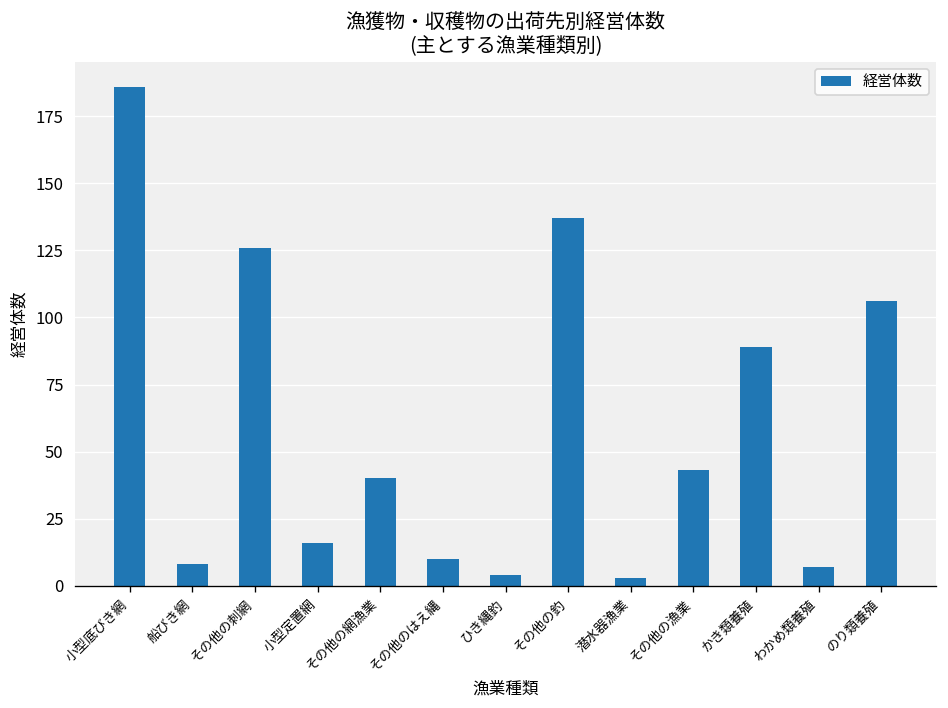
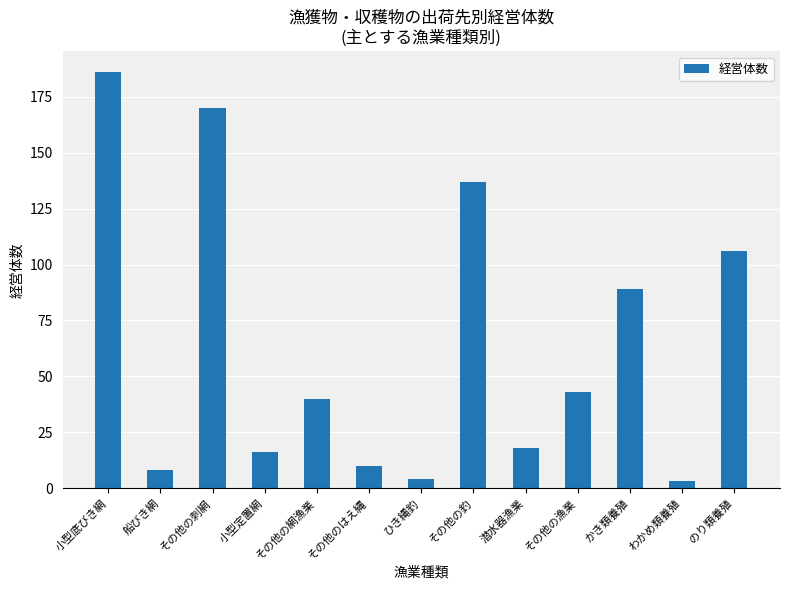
  {
    "小型底びき網": 186,
    "船びき網": 8,
-   "その他の刺網": 126,
+   "その他の刺網": 170,
    "小型定置網": 16,
    "その他の網漁業": 40,
    "その他のはえ縄": 10,
    "ひき縄釣": 4,
    "その他の釣": 137,
-   "潜水器漁業": 3,
+   "潜水器漁業": 18,
    "その他の漁業": 43,
    "かき類養殖": 89,
-   "わかめ類養殖": 7,
+   "わかめ類養殖": 3,
    "のり類養殖": 106
  }
